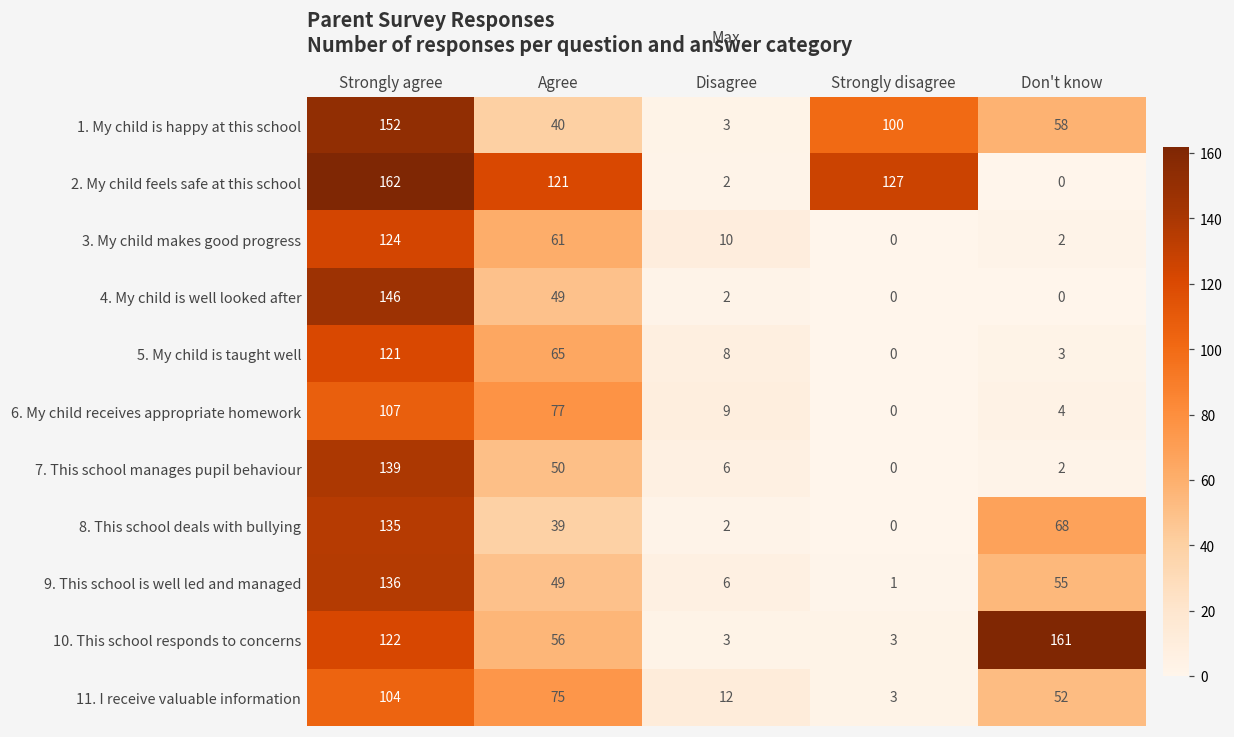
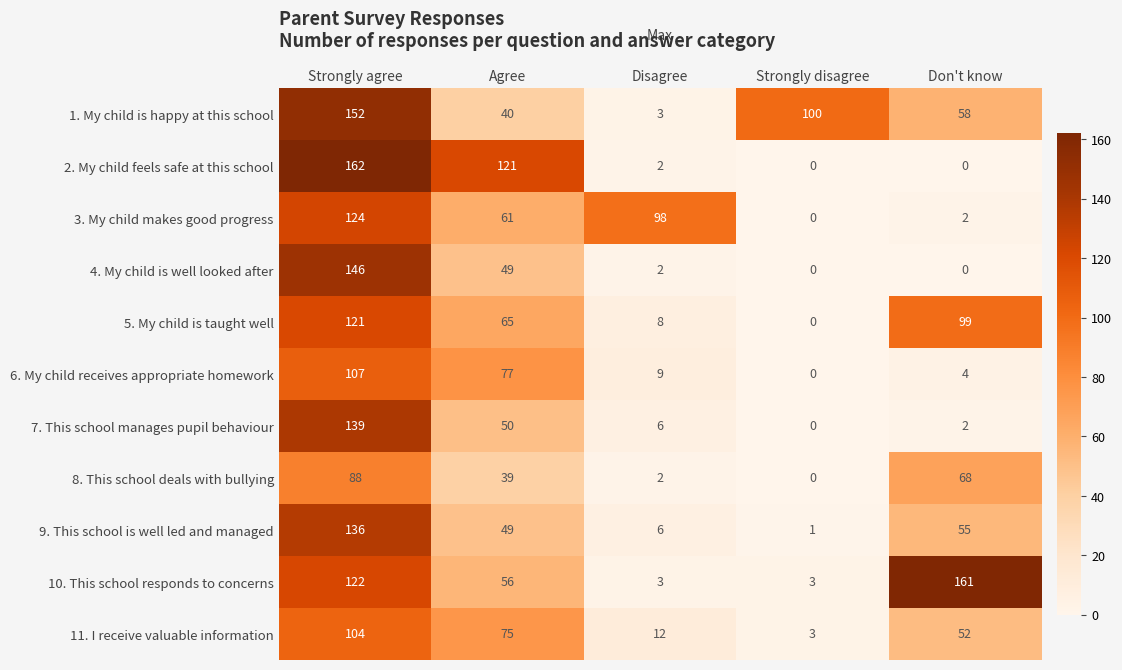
  {
    "1. My child is happy at this school": {
      "Strongly agree": 152,
      "Agree": 40,
      "Disagree": 3,
      "Strongly disagree": 100,
      "Don't know": 58
    },
    "2. My child feels safe at this school": {
      "Strongly agree": 162,
      "Agree": 121,
      "Disagree": 2,
-     "Strongly disagree": 127,
+     "Strongly disagree": 0,
      "Don't know": 0
    },
    "3. My child makes good progress": {
      "Strongly agree": 124,
      "Agree": 61,
-     "Disagree": 10,
+     "Disagree": 98,
      "Strongly disagree": 0,
      "Don't know": 2
    },
    "4. My child is well looked after": {
      "Strongly agree": 146,
      "Agree": 49,
      "Disagree": 2,
      "Strongly disagree": 0,
      "Don't know": 0
    },
    "5. My child is taught well": {
      "Strongly agree": 121,
      "Agree": 65,
      "Disagree": 8,
      "Strongly disagree": 0,
-     "Don't know": 3
+     "Don't know": 99
    },
    "6. My child receives appropriate homework": {
      "Strongly agree": 107,
      "Agree": 77,
      "Disagree": 9,
      "Strongly disagree": 0,
      "Don't know": 4
    },
    "7. This school manages pupil behaviour": {
      "Strongly agree": 139,
      "Agree": 50,
      "Disagree": 6,
      "Strongly disagree": 0,
      "Don't know": 2
    },
    "8. This school deals with bullying": {
-     "Strongly agree": 135,
+     "Strongly agree": 88,
      "Agree": 39,
      "Disagree": 2,
      "Strongly disagree": 0,
      "Don't know": 68
    },
    "9. This school is well led and managed": {
      "Strongly agree": 136,
      "Agree": 49,
      "Disagree": 6,
      "Strongly disagree": 1,
      "Don't know": 55
    },
    "10. This school responds to concerns": {
      "Strongly agree": 122,
      "Agree": 56,
      "Disagree": 3,
      "Strongly disagree": 3,
      "Don't know": 161
    },
    "11. I receive valuable information": {
      "Strongly agree": 104,
      "Agree": 75,
      "Disagree": 12,
      "Strongly disagree": 3,
      "Don't know": 52
    }
  }
